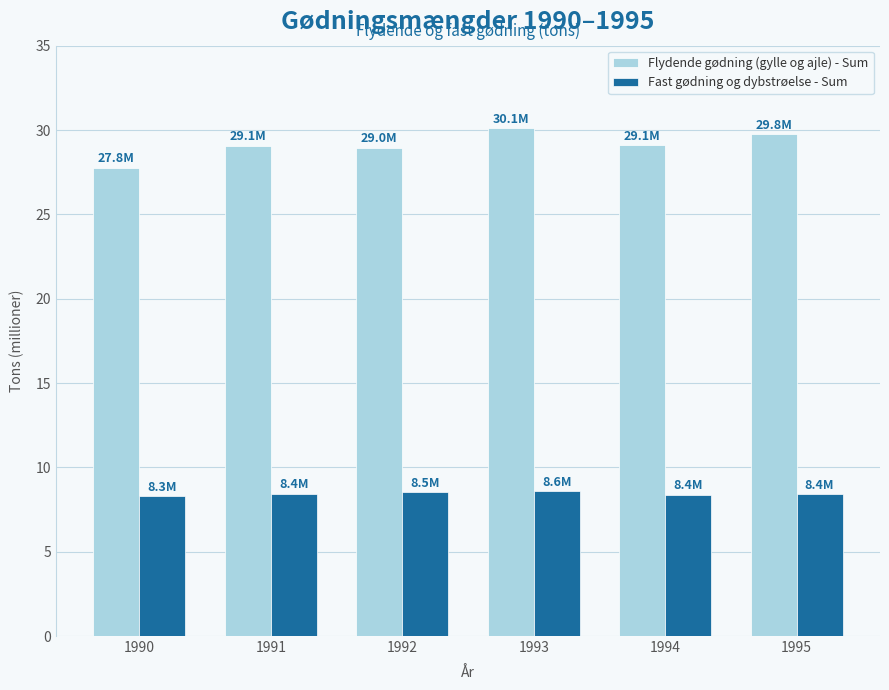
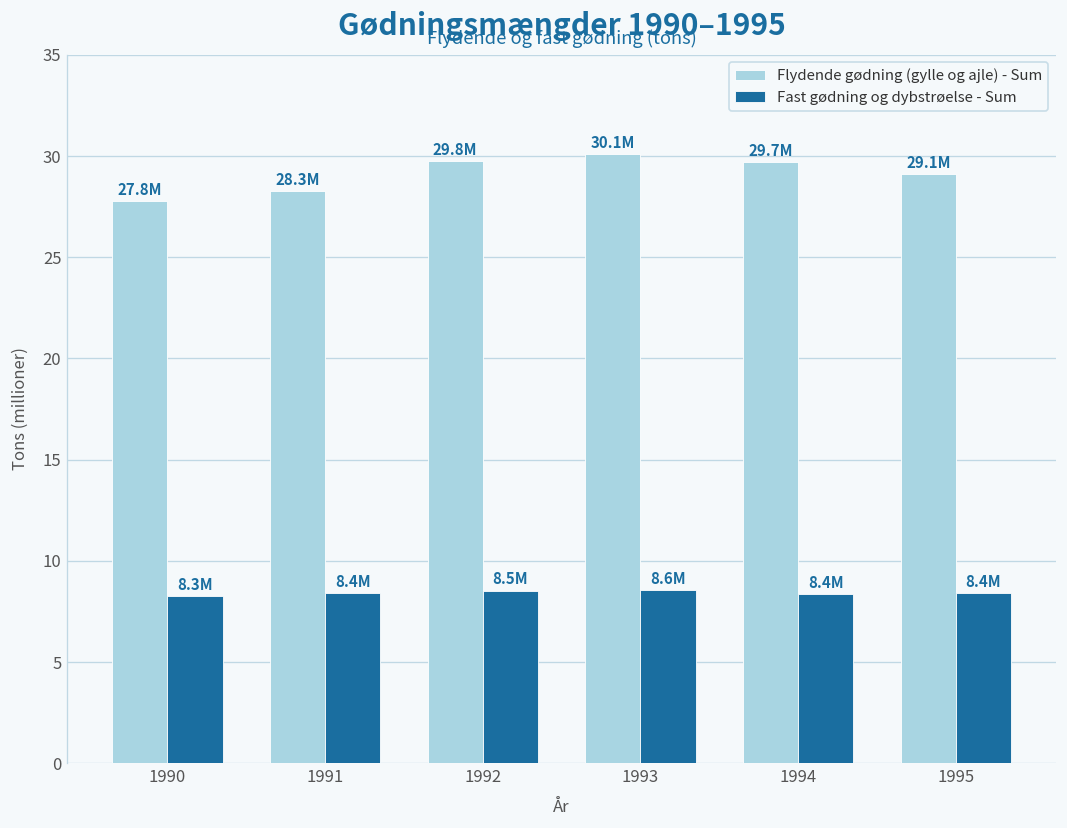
  {
    "Flydende gødning (gylle og ajle) - Sum": {
      "1990": "27.8M",
-     "1991": "29.1M",
-     "1992": "29.0M",
+     "1991": "28.3M",
+     "1992": "29.8M",
      "1993": "30.1M",
-     "1994": "29.1M",
-     "1995": "29.8M"
+     "1994": "29.7M",
+     "1995": "29.1M"
    },
    "Fast gødning og dybstrøelse - Sum": {
      "1990": "8.3M",
      "1991": "8.4M",
      "1992": "8.5M",
      "1993": "8.6M",
      "1994": "8.4M",
      "1995": "8.4M"
    }
  }
